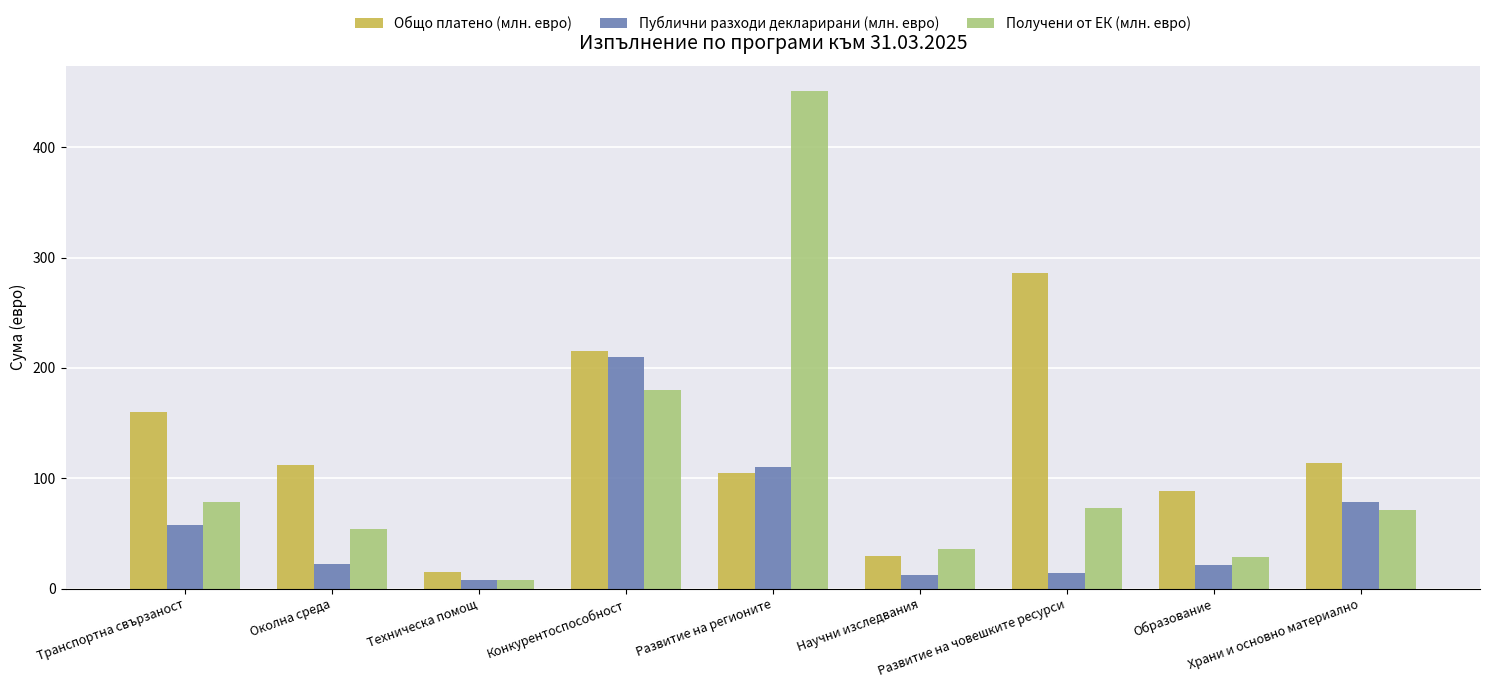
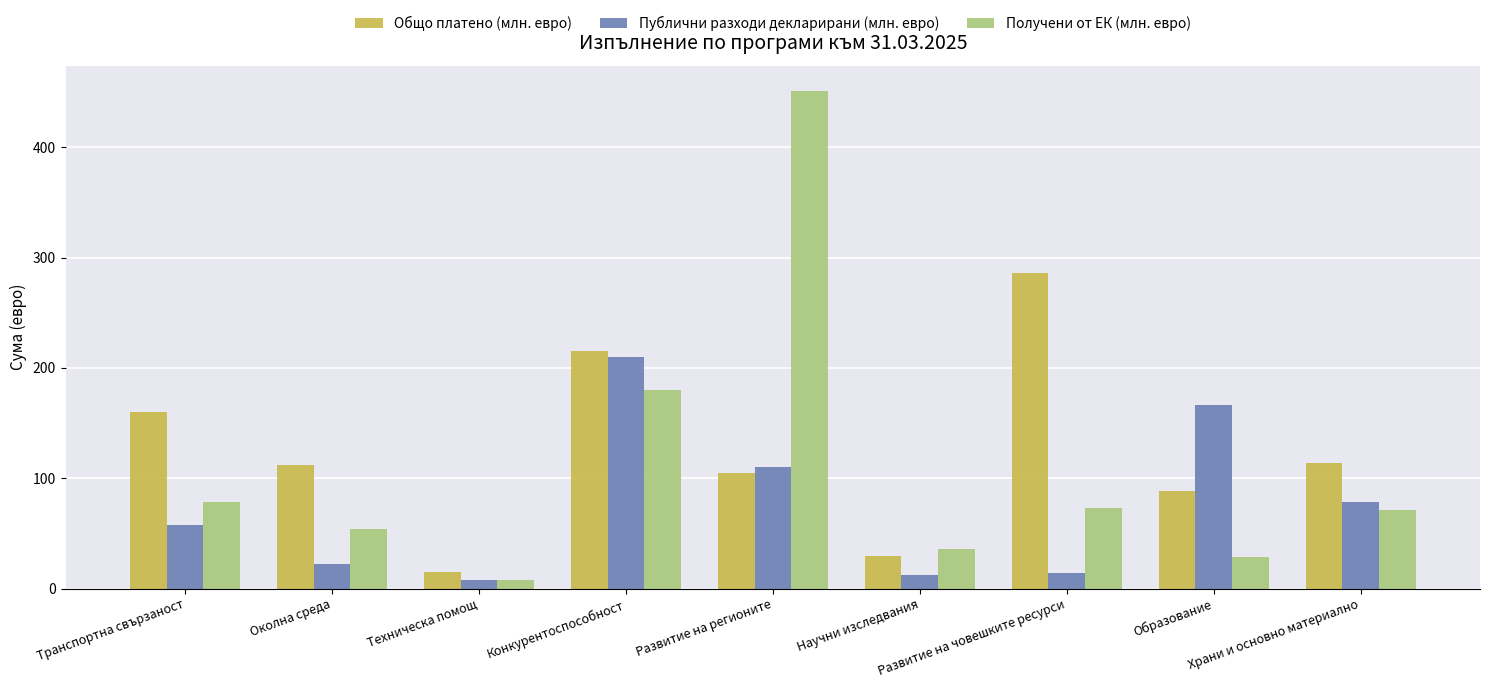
  {
    "Публични разходи декларирани (млн. евро)": {
      "Транспортна свързаност": 58,
      "Околна среда": 22,
      "Техническа помощ": 8,
      "Конкурентоспособност": 210,
      "Развитие на регионите": 110,
      "Научни изследвания": 12,
      "Развитие на човешките ресурси": 15,
-     "Образование": 22,
+     "Образование": 166,
      "Храни и основно материално": 78
    }
  }
